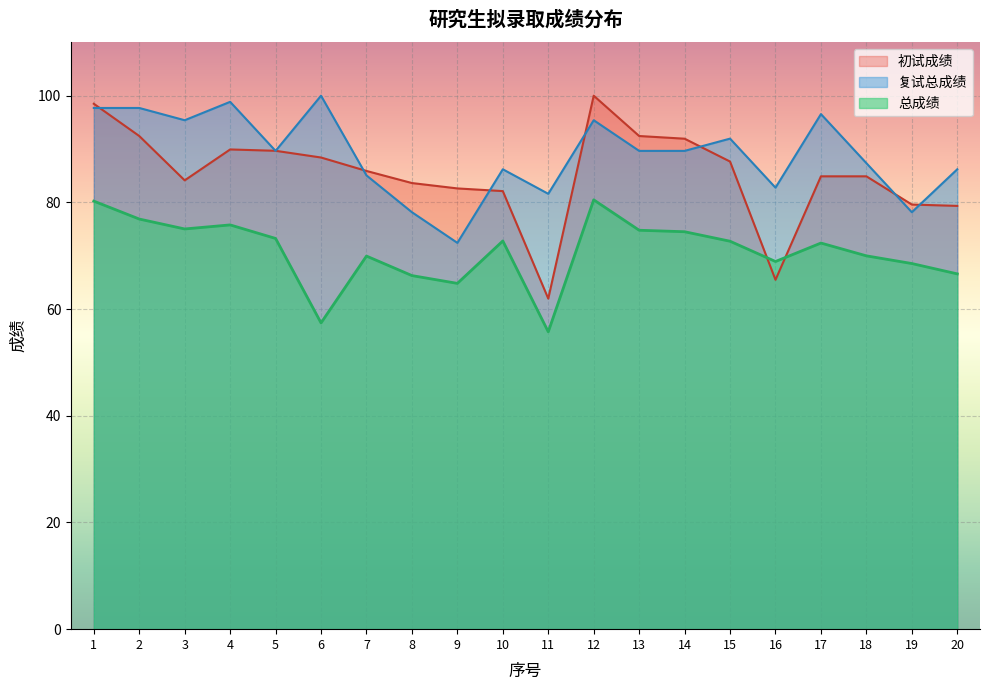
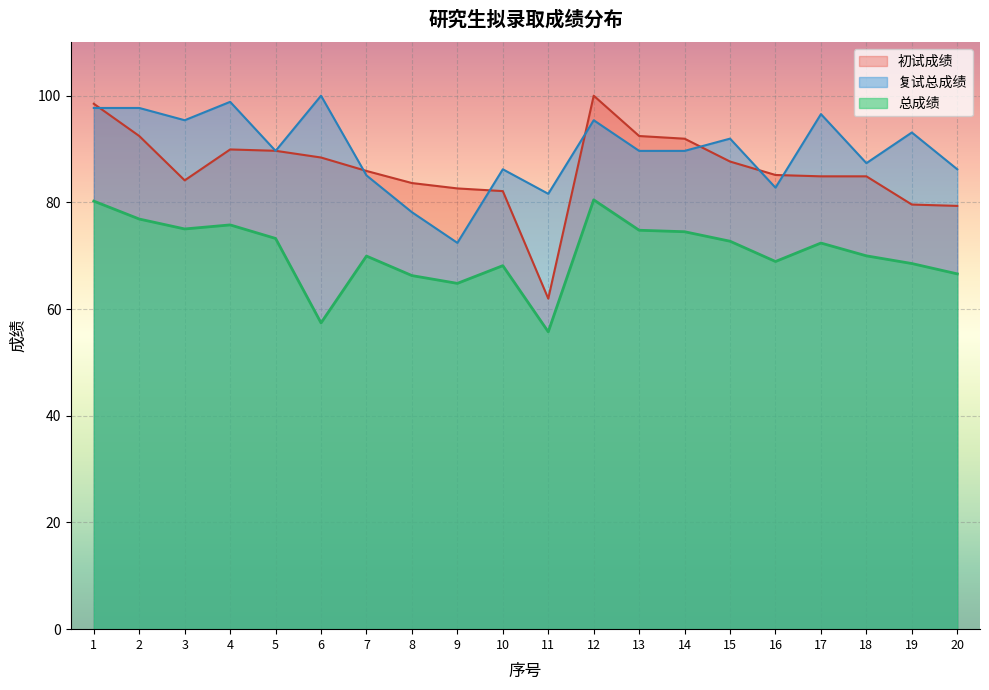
  {
    "初试成绩": {
      "1": 98,
      "2": 92,
      "3": 84,
      "4": 90,
      "6": 88,
      "7": 86,
      "8": 84,
      "9": 83,
      "10": 82,
      "11": 62,
      "12": 100,
      "13": 92,
      "14": 92,
      "15": 88,
-     "16": 65,
+     "16": 85,
      "17": 85,
      "18": 85,
      "19": 80,
      "20": 79
    },
    "复试总成绩": {
      "1": 98,
      "2": 98,
      "3": 95,
      "4": 99,
      "6": 100,
      "7": 85,
      "8": 78,
      "9": 72,
      "10": 86,
      "11": 82,
      "12": 95,
      "13": 90,
      "14": 90,
      "15": 92,
      "16": 83,
      "17": 97,
      "18": 87,
-     "19": 78,
+     "19": 93,
      "20": 86
    },
    "总成绩": {
      "1": 80,
      "2": 77,
      "3": 75,
      "4": 76,
      "5": 73,
      "6": 57,
      "7": 70,
      "8": 66,
      "9": 65,
-     "10": 73,
+     "10": 68,
      "11": 56,
      "12": 80,
      "13": 75,
      "14": 75,
      "15": 73,
      "16": 69,
      "17": 72,
      "18": 70,
      "19": 69,
      "20": 67
    }
  }
